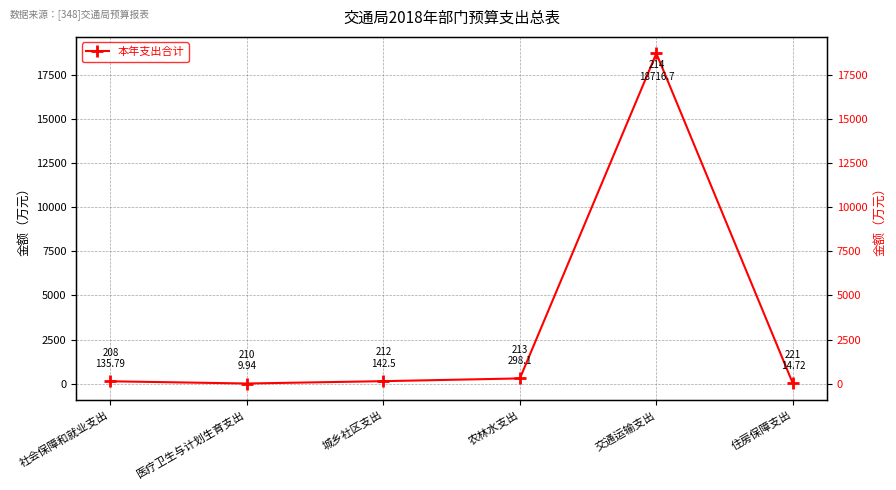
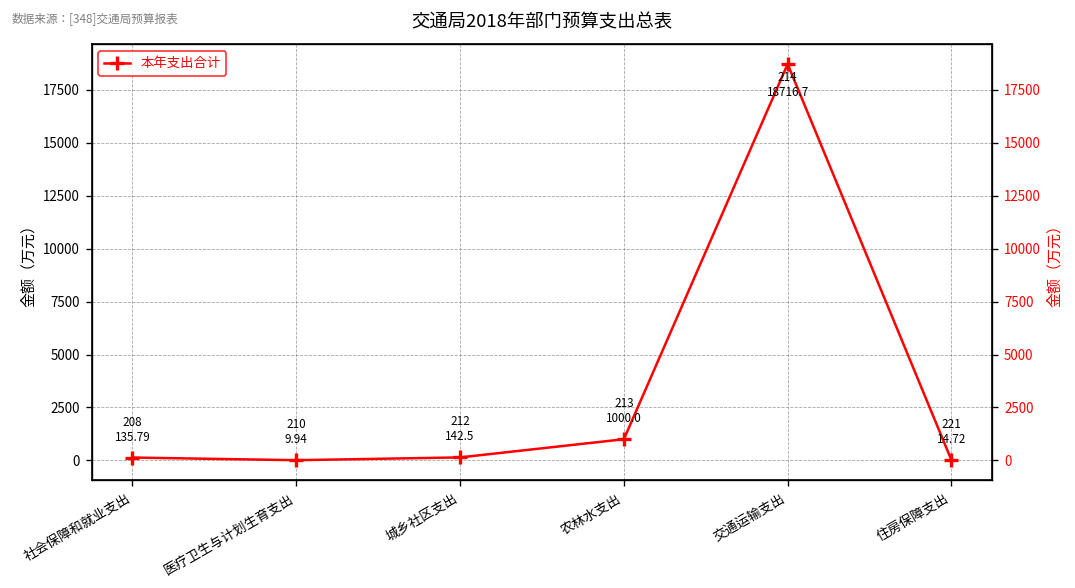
  {
    "社会保障和就业支出": 135.79,
    "医疗卫生与计划生育支出": 9.94,
    "城乡社区支出": 142.5,
-   "农林水支出": 298.1,
+   "农林水支出": 1000.0,
    "交通运输支出": 18716.7,
    "住房保障支出": 14.72
  }
